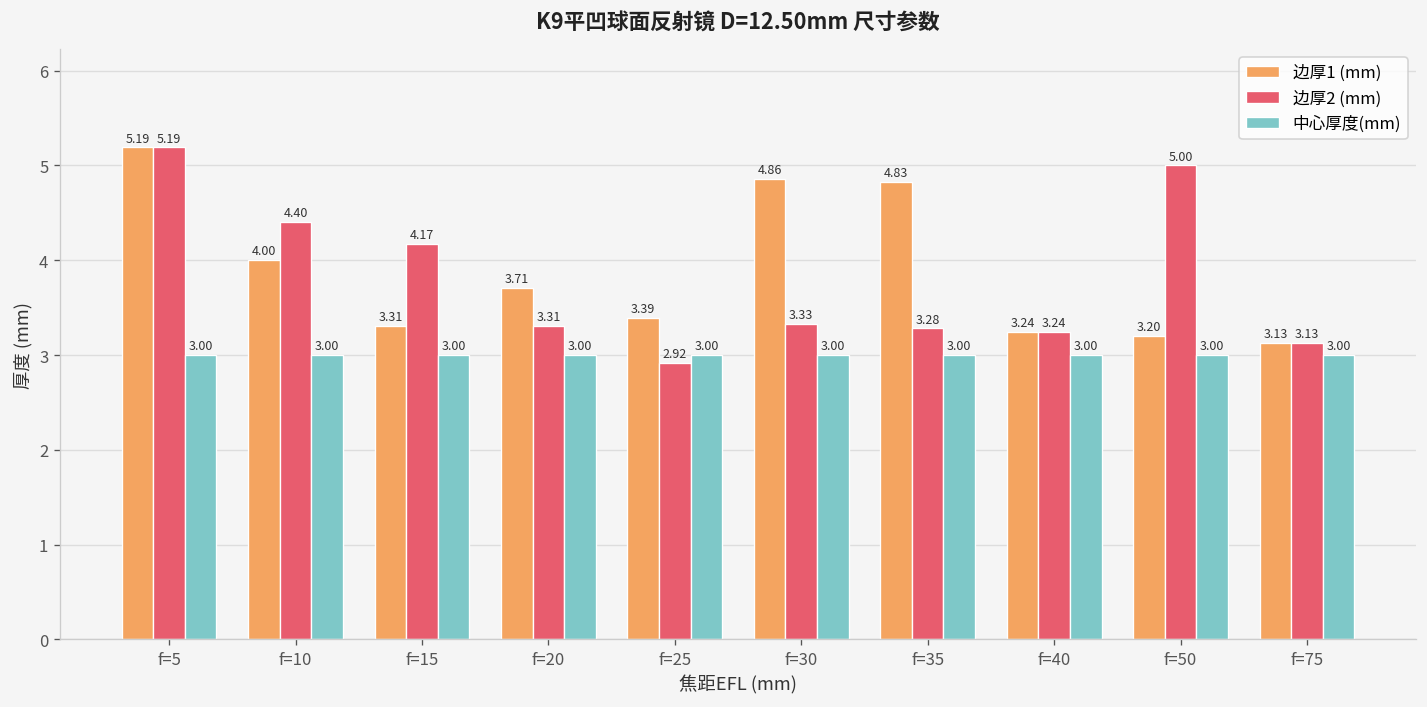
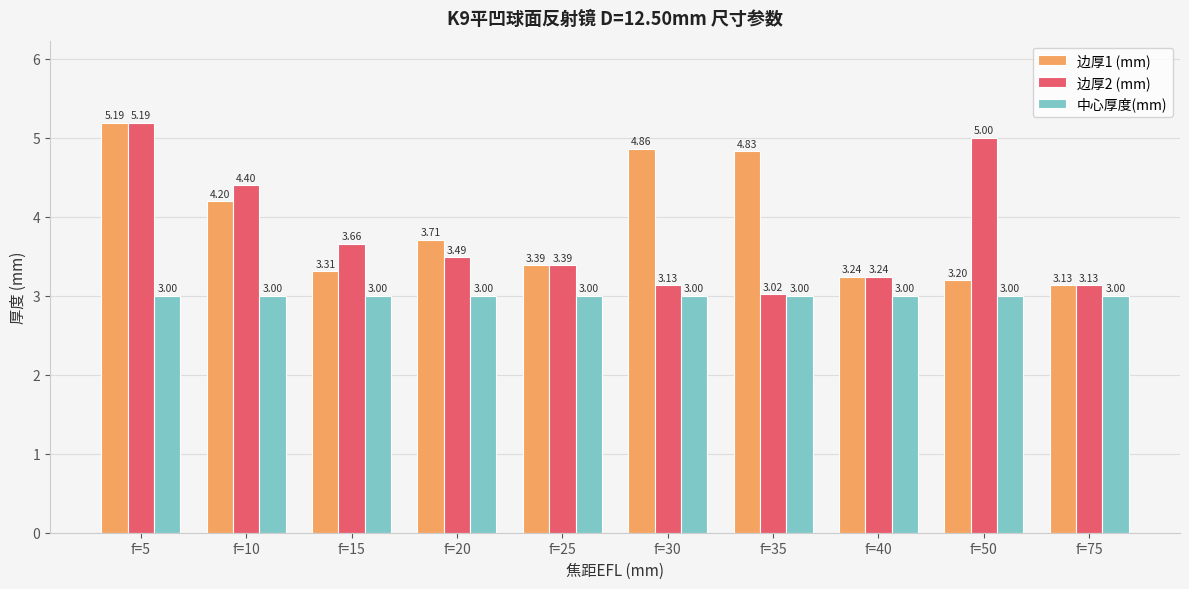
  {
    "边厚1 (mm)": {
      "f=5": 5.19,
-     "f=10": 4.00,
+     "f=10": 4.20,
      "f=15": 3.31,
      "f=20": 3.71,
      "f=25": 3.39,
      "f=30": 4.86,
      "f=35": 4.83,
      "f=40": 3.24,
      "f=50": 3.20,
      "f=75": 3.13
    },
    "边厚2 (mm)": {
      "f=5": 5.19,
      "f=10": 4.40,
-     "f=15": 4.17,
-     "f=20": 3.31,
-     "f=25": 2.92,
-     "f=30": 3.33,
-     "f=35": 3.28,
+     "f=15": 3.66,
+     "f=20": 3.49,
+     "f=25": 3.39,
+     "f=30": 3.13,
+     "f=35": 3.02,
      "f=40": 3.24,
      "f=50": 5.00,
      "f=75": 3.13
    },
    "中心厚度(mm)": {
      "f=5": 3.00,
      "f=10": 3.00,
      "f=15": 3.00,
      "f=20": 3.00,
      "f=25": 3.00,
      "f=30": 3.00,
      "f=35": 3.00,
      "f=40": 3.00,
      "f=50": 3.00,
      "f=75": 3.00
    }
  }
